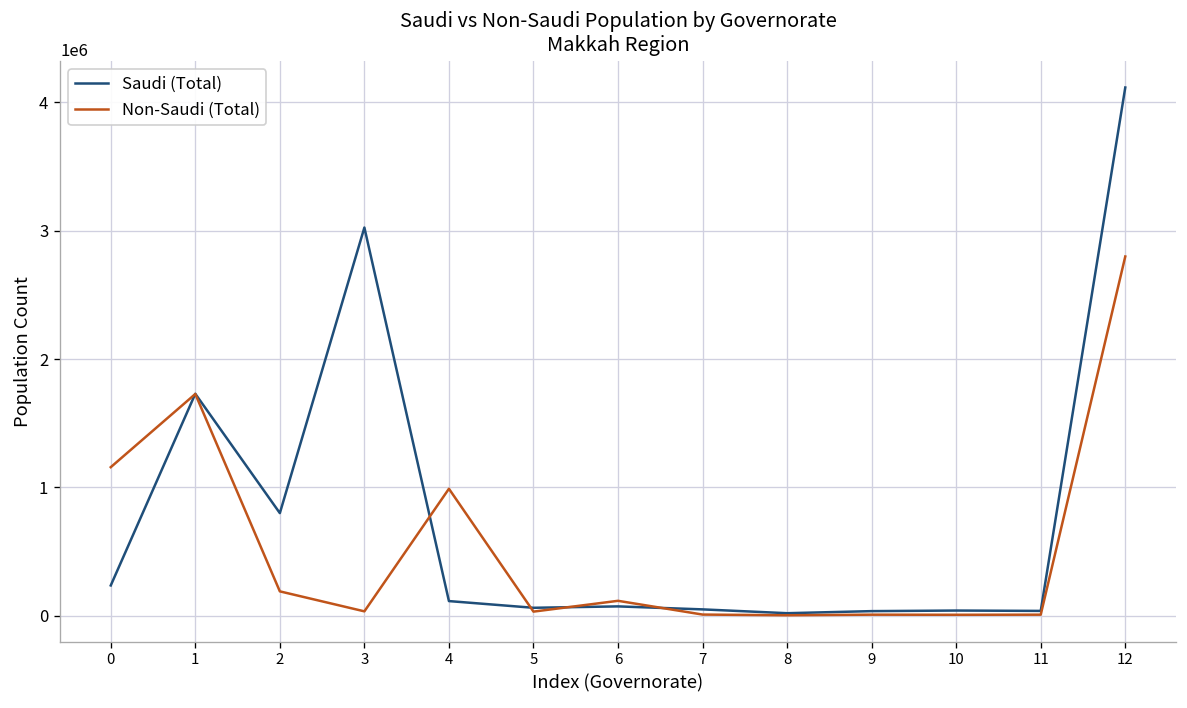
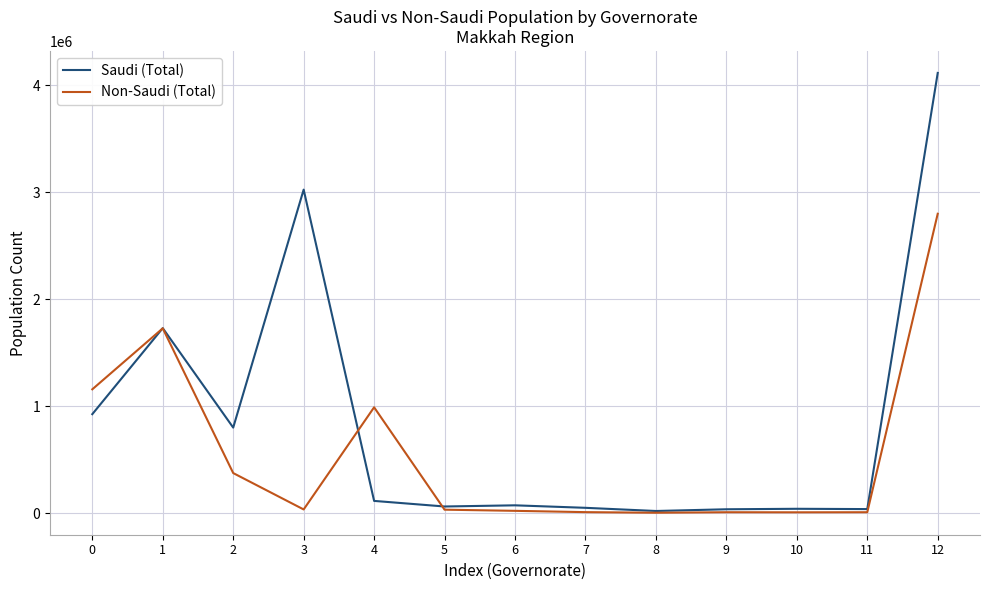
  {
    "Saudi (Total)": {
-     "0": 240000,
+     "0": 920000,
      "2": 800000,
      "3": 3020000,
      "4": 110000,
      "5": 60000,
      "6": 70000,
      "7": 50000,
      "9": 30000,
      "10": 40000,
      "11": 40000,
      "12": 4120000
    },
    "Non-Saudi (Total)": {
      "0": 1160000,
-     "2": 190000,
+     "2": 370000,
      "3": 30000,
      "4": 990000,
      "5": 30000,
-     "6": 120000,
+     "6": 20000,
      "7": 10000,
      "9": 10000,
      "10": 10000,
      "11": 10000,
      "12": 2800000
    }
  }
